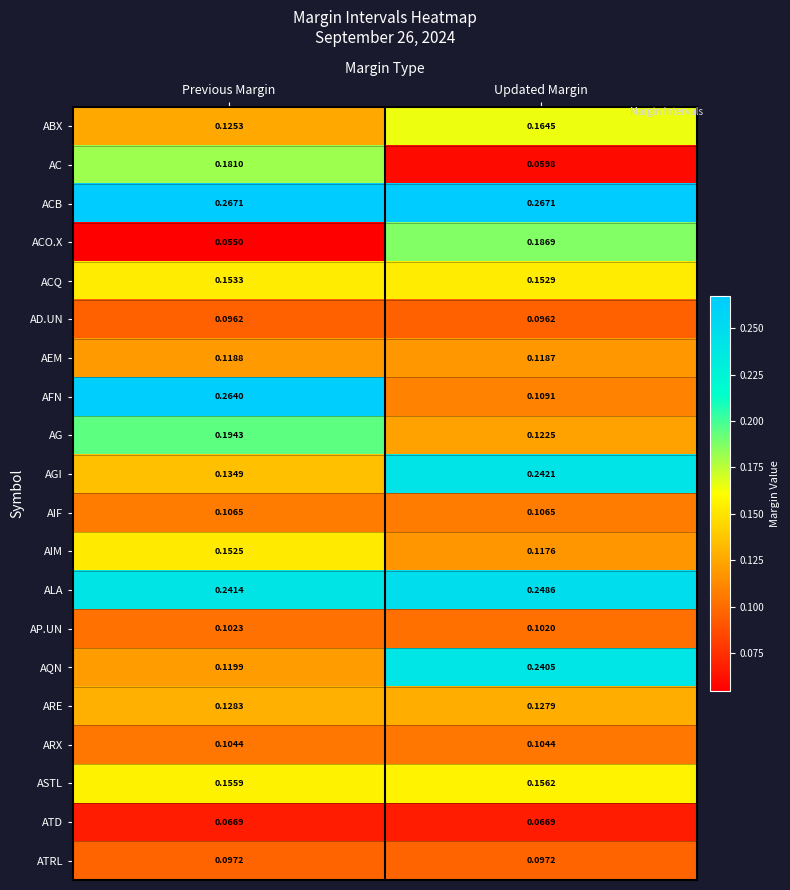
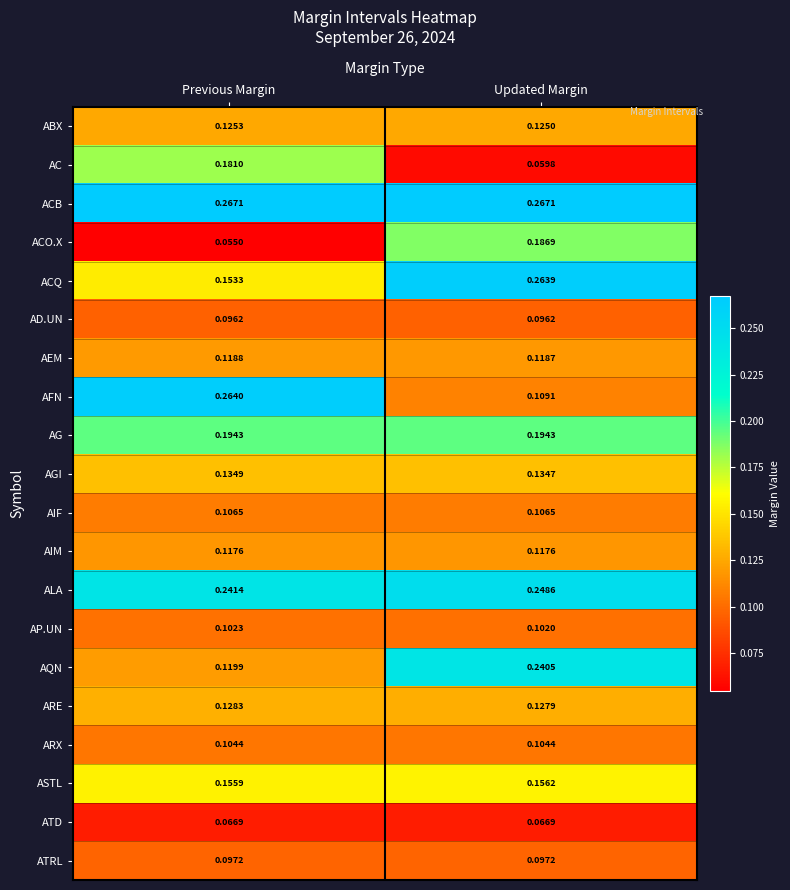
  {
    "ABX": {
      "Previous Margin": 0.1253,
-     "Updated Margin": 0.1645
+     "Updated Margin": 0.1250
    },
    "AC": {
      "Previous Margin": 0.1810,
      "Updated Margin": 0.0598
    },
    "ACB": {
      "Previous Margin": 0.2671,
      "Updated Margin": 0.2671
    },
    "ACO.X": {
      "Previous Margin": 0.0550,
      "Updated Margin": 0.1869
    },
    "ACQ": {
      "Previous Margin": 0.1533,
-     "Updated Margin": 0.1529
+     "Updated Margin": 0.2639
    },
    "AD.UN": {
      "Previous Margin": 0.0962,
      "Updated Margin": 0.0962
    },
    "AEM": {
      "Previous Margin": 0.1188,
      "Updated Margin": 0.1187
    },
    "AFN": {
      "Previous Margin": 0.2640,
      "Updated Margin": 0.1091
    },
    "AG": {
      "Previous Margin": 0.1943,
-     "Updated Margin": 0.1225
+     "Updated Margin": 0.1943
    },
    "AGI": {
      "Previous Margin": 0.1349,
-     "Updated Margin": 0.2421
+     "Updated Margin": 0.1347
    },
    "AIF": {
      "Previous Margin": 0.1065,
      "Updated Margin": 0.1065
    },
    "AIM": {
-     "Previous Margin": 0.1525,
+     "Previous Margin": 0.1176,
      "Updated Margin": 0.1176
    },
    "ALA": {
      "Previous Margin": 0.2414,
      "Updated Margin": 0.2486
    },
    "AP.UN": {
      "Previous Margin": 0.1023,
      "Updated Margin": 0.1020
    },
    "AQN": {
      "Previous Margin": 0.1199,
      "Updated Margin": 0.2405
    },
    "ARE": {
      "Previous Margin": 0.1283,
      "Updated Margin": 0.1279
    },
    "ARX": {
      "Previous Margin": 0.1044,
      "Updated Margin": 0.1044
    },
    "ASTL": {
      "Previous Margin": 0.1559,
      "Updated Margin": 0.1562
    },
    "ATD": {
      "Previous Margin": 0.0669,
      "Updated Margin": 0.0669
    },
    "ATRL": {
      "Previous Margin": 0.0972,
      "Updated Margin": 0.0972
    }
  }
